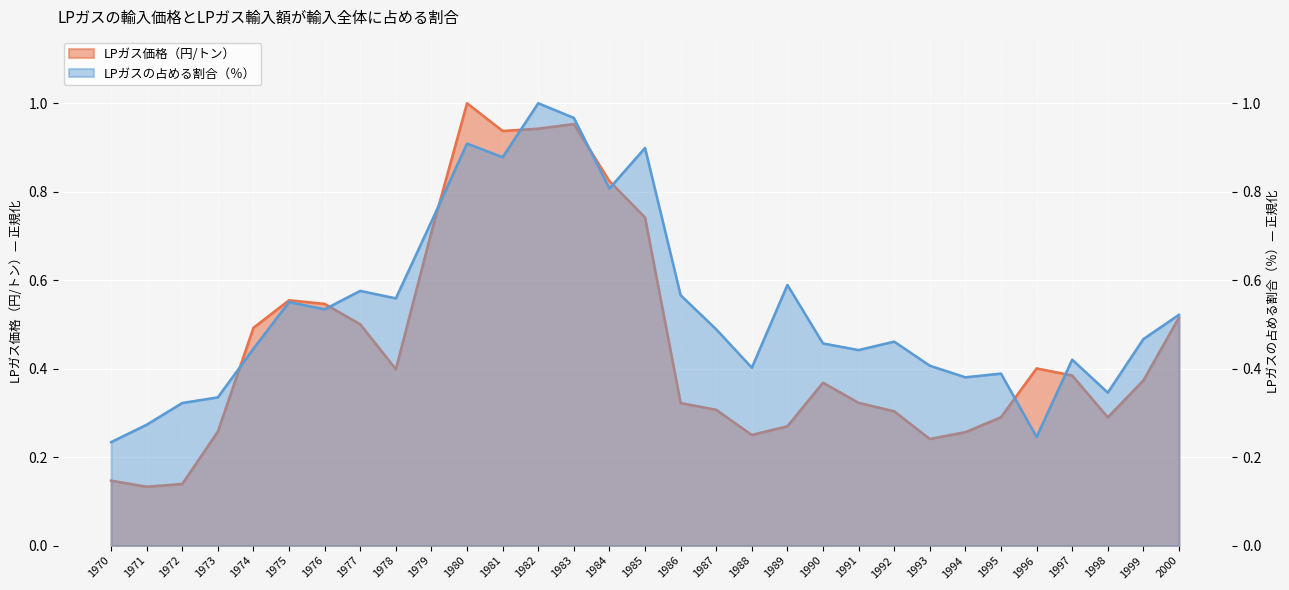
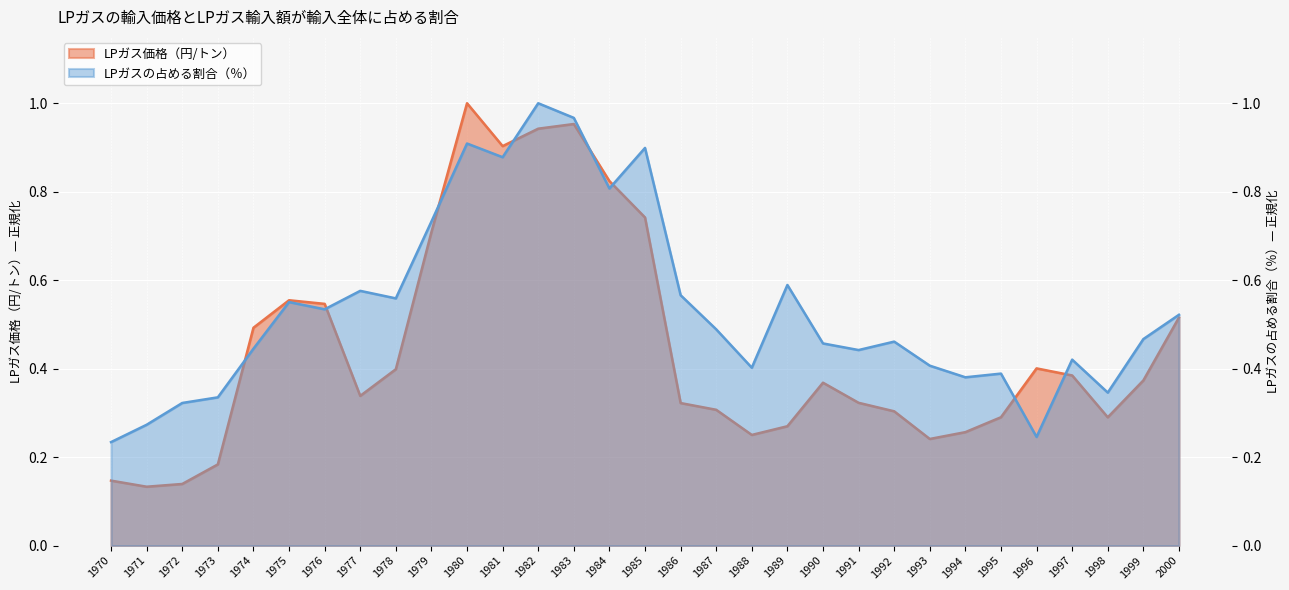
  {
    "LPガス価格（円/トン）": {
      "1970": 0.15,
      "1971": 0.13,
      "1972": 0.14,
-     "1973": 0.26,
+     "1973": 0.18,
      "1974": 0.49,
      "1975": 0.55,
      "1976": 0.55,
-     "1977": 0.50,
+     "1977": 0.34,
      "1978": 0.40,
      "1979": 0.71,
      "1980": 1.00,
-     "1981": 0.94,
+     "1981": 0.90,
      "1982": 0.94,
      "1983": 0.95,
      "1984": 0.82,
      "1985": 0.74,
      "1986": 0.32,
      "1987": 0.31,
      "1988": 0.25,
      "1989": 0.27,
      "1990": 0.37,
      "1991": 0.32,
      "1992": 0.30,
      "1993": 0.24,
      "1994": 0.26,
      "1995": 0.29,
      "1996": 0.40,
      "1997": 0.38,
      "1998": 0.29,
      "1999": 0.37,
      "2000": 0.52
    },
    "LPガスの占める割合（％）": {
      "1970": 0.23,
      "1971": 0.27,
      "1972": 0.32,
      "1973": 0.34,
      "1974": 0.45,
      "1975": 0.55,
      "1976": 0.53,
      "1977": 0.58,
      "1978": 0.56,
      "1979": 0.73,
      "1980": 0.91,
      "1981": 0.88,
      "1982": 1.00,
      "1983": 0.97,
      "1984": 0.81,
      "1985": 0.90,
      "1986": 0.57,
      "1987": 0.49,
      "1988": 0.40,
      "1989": 0.59,
      "1990": 0.46,
      "1991": 0.44,
      "1992": 0.46,
      "1993": 0.41,
      "1994": 0.38,
      "1995": 0.39,
      "1996": 0.25,
      "1997": 0.42,
      "1998": 0.35,
      "1999": 0.47,
      "2000": 0.52
    }
  }
